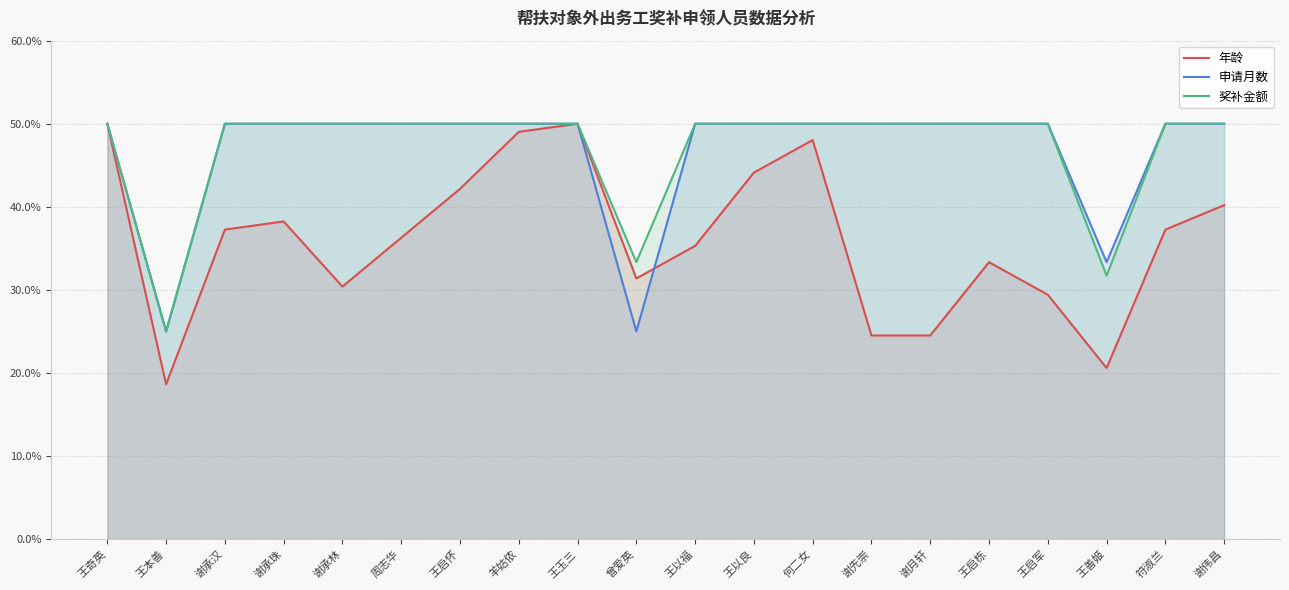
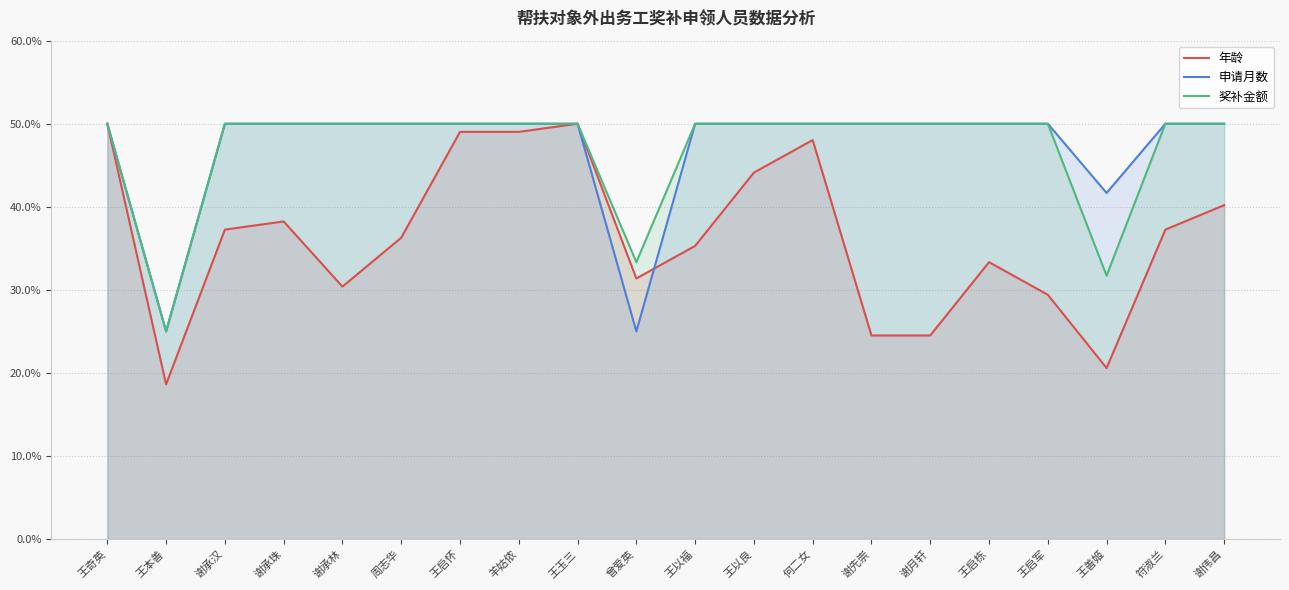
  {
    "年龄": {
      "王本善": "19%",
      "谢承汉": "37%",
      "谢承珠": "38%",
      "谢承林": "30%",
      "周志华": "36%",
-     "王启怀": "42%",
+     "王启怀": "49%",
      "羊姑侬": "49%",
      "曾爱英": "31%",
      "王以福": "35%",
      "王以良": "44%",
      "何二女": "48%",
      "谢先崇": "25%",
      "谢月轩": "25%",
      "王启栋": "33%",
      "王启军": "29%",
      "王善姬": "21%",
      "符淑兰": "37%",
      "谢伟昌": "40%"
    },
    "申请月数": {
      "曾爱英": "25%",
-     "王善姬": "33%"
+     "王善姬": "42%"
    },
    "奖补金额": {
      "曾爱英": "33%",
      "王善姬": "32%"
    }
  }
